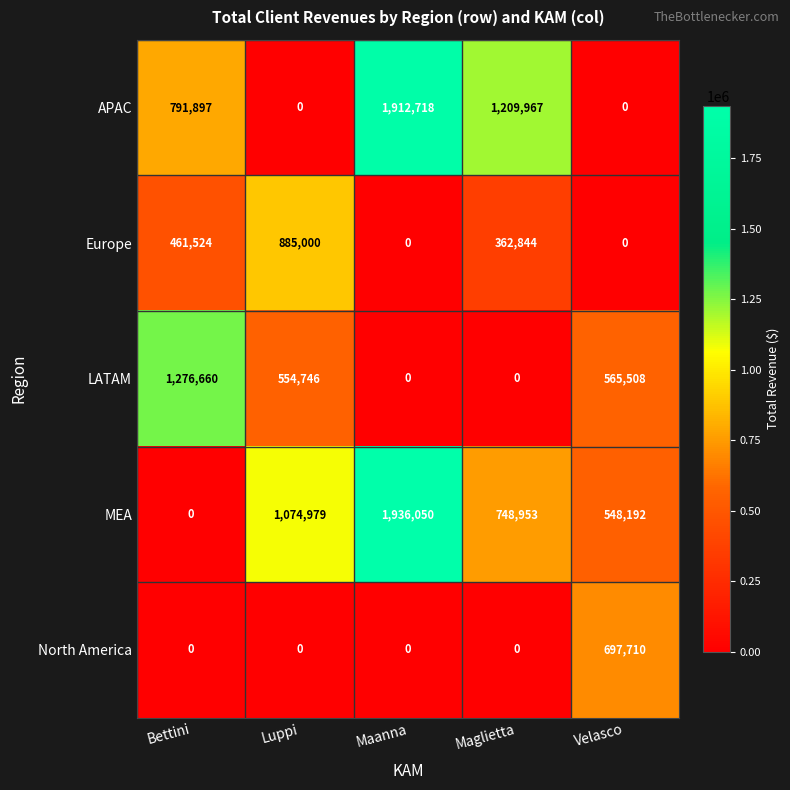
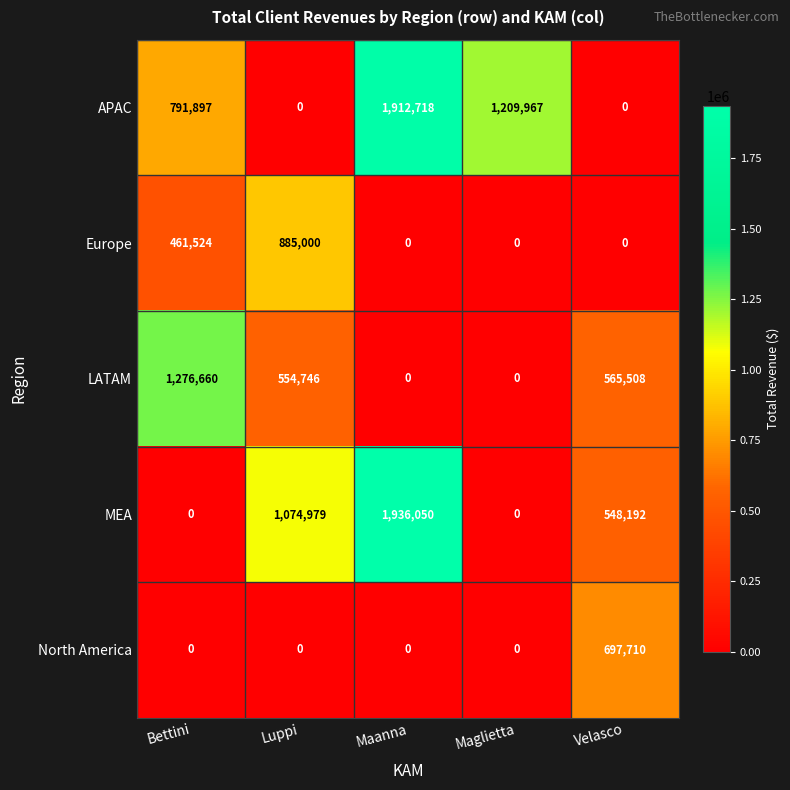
  {
    "APAC": {
      "Bettini": "791,897",
      "Luppi": "0",
      "Maanna": "1,912,718",
      "Maglietta": "1,209,967",
      "Velasco": "0"
    },
    "Europe": {
      "Bettini": "461,524",
      "Luppi": "885,000",
      "Maanna": "0",
-     "Maglietta": "362,844",
+     "Maglietta": "0",
      "Velasco": "0"
    },
    "LATAM": {
      "Bettini": "1,276,660",
      "Luppi": "554,746",
      "Maanna": "0",
      "Maglietta": "0",
      "Velasco": "565,508"
    },
    "MEA": {
      "Bettini": "0",
      "Luppi": "1,074,979",
      "Maanna": "1,936,050",
-     "Maglietta": "748,953",
+     "Maglietta": "0",
      "Velasco": "548,192"
    },
    "North America": {
      "Bettini": "0",
      "Luppi": "0",
      "Maanna": "0",
      "Maglietta": "0",
      "Velasco": "697,710"
    }
  }
